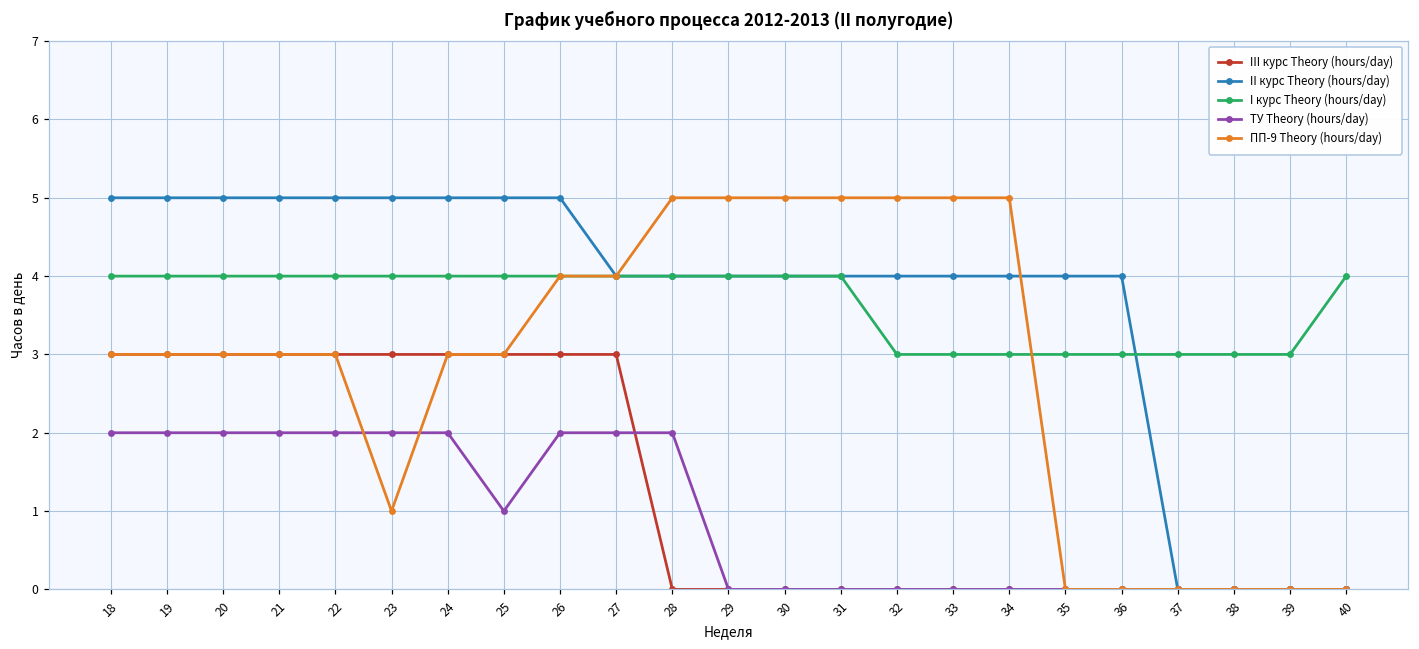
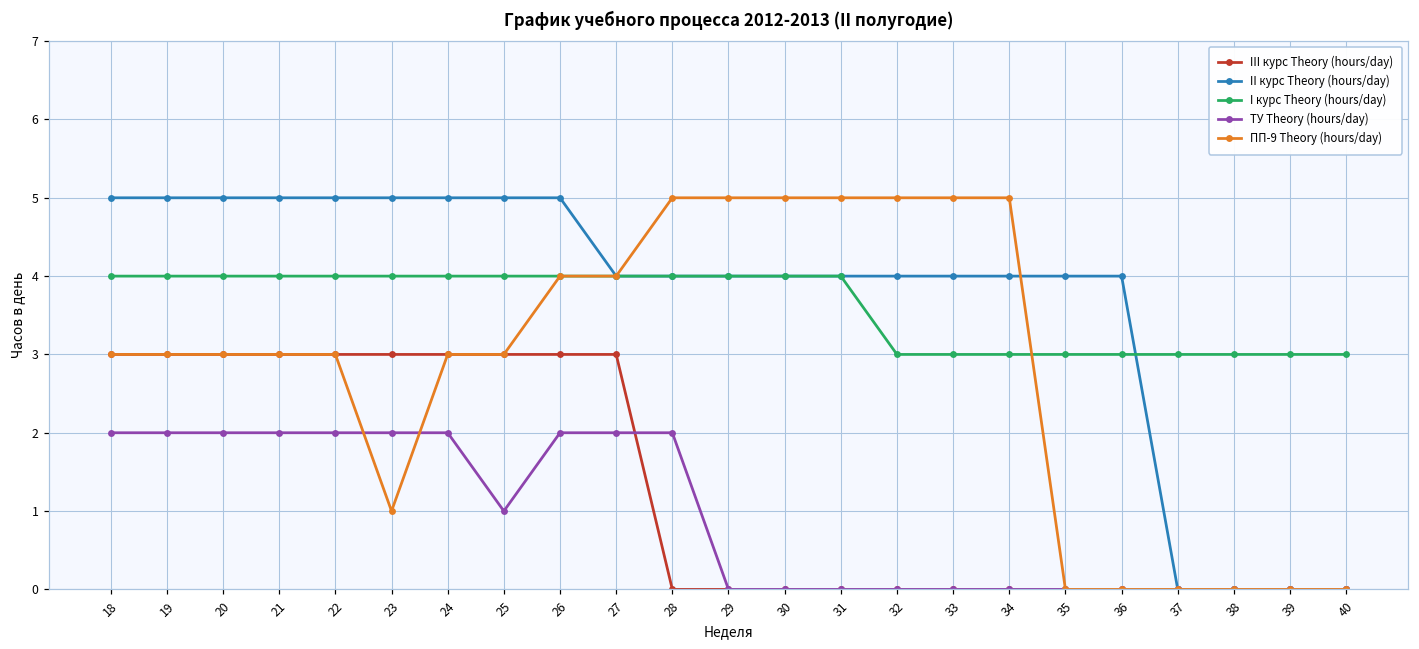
  {
    "III курс Theory (hours/day)": {
      "23": 3,
      "26": 3,
      "27": 3,
      "28": 0
    },
    "II курс Theory (hours/day)": {
      "18": 5,
      "19": 5,
      "20": 5,
      "21": 5,
      "22": 5,
      "23": 5,
      "24": 5,
      "25": 5,
      "26": 5,
      "32": 4,
      "33": 4,
      "34": 4,
      "35": 4,
      "36": 4
    },
    "I курс Theory (hours/day)": {
      "18": 4,
      "19": 4,
      "20": 4,
      "21": 4,
      "22": 4,
      "23": 4,
      "24": 4,
      "25": 4,
      "32": 3,
      "33": 3,
      "34": 3,
      "35": 3,
      "36": 3,
      "37": 3,
      "38": 3,
      "39": 3,
-     "40": 4
+     "40": 3
    },
    "ТУ Theory (hours/day)": {
      "18": 2,
      "19": 2,
      "20": 2,
      "21": 2,
      "22": 2,
      "23": 2,
      "24": 2,
      "25": 1,
      "26": 2,
      "27": 2,
      "28": 2
    },
    "ПП-9 Theory (hours/day)": {
      "23": 1,
      "28": 5,
      "29": 5,
      "30": 5,
      "31": 5,
      "32": 5,
      "33": 5,
      "34": 5
    }
  }
